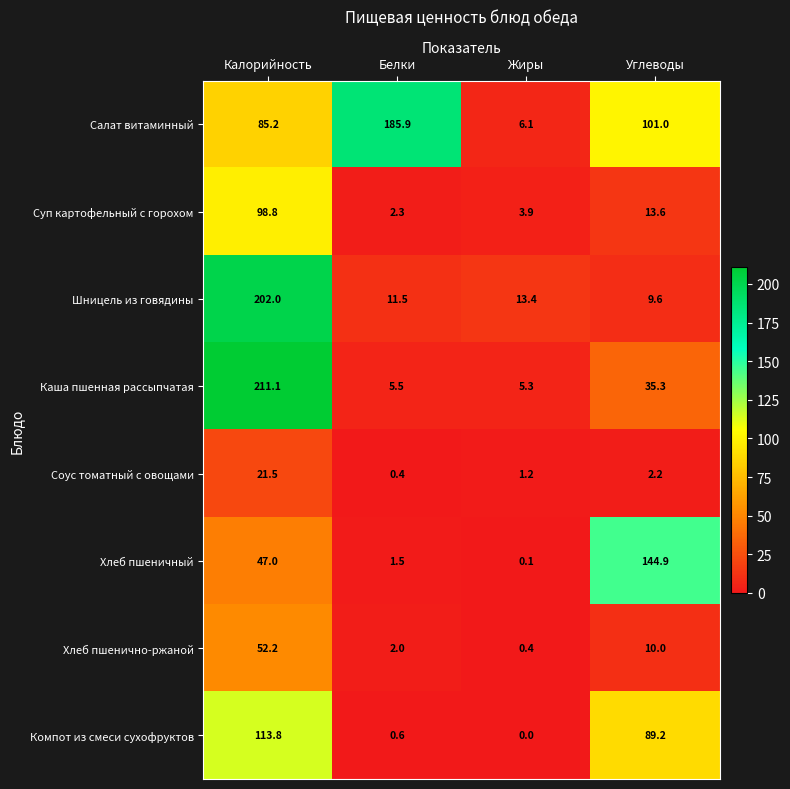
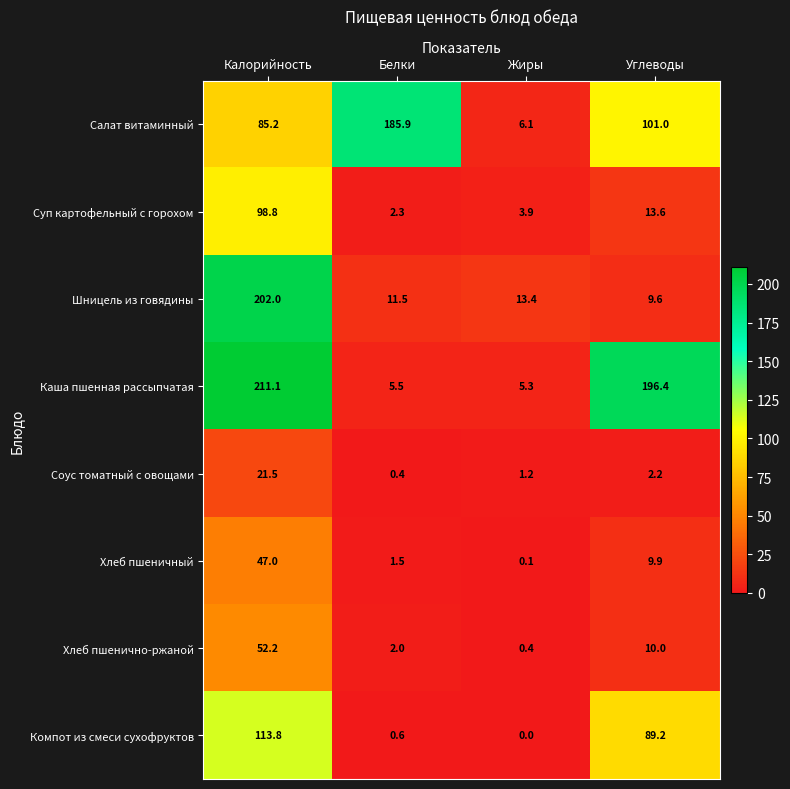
  {
    "Салат витаминный": {
      "Калорийность": 85.2,
      "Белки": 185.9,
      "Жиры": 6.1,
      "Углеводы": 101.0
    },
    "Суп картофельный с горохом": {
      "Калорийность": 98.8,
      "Белки": 2.3,
      "Жиры": 3.9,
      "Углеводы": 13.6
    },
    "Шницель из говядины": {
      "Калорийность": 202.0,
      "Белки": 11.5,
      "Жиры": 13.4,
      "Углеводы": 9.6
    },
    "Каша пшенная рассыпчатая": {
      "Калорийность": 211.1,
      "Белки": 5.5,
      "Жиры": 5.3,
-     "Углеводы": 35.3
+     "Углеводы": 196.4
    },
    "Соус томатный с овощами": {
      "Калорийность": 21.5,
      "Белки": 0.4,
      "Жиры": 1.2,
      "Углеводы": 2.2
    },
    "Хлеб пшеничный": {
      "Калорийность": 47.0,
      "Белки": 1.5,
      "Жиры": 0.1,
-     "Углеводы": 144.9
+     "Углеводы": 9.9
    },
    "Хлеб пшенично-ржаной": {
      "Калорийность": 52.2,
      "Белки": 2.0,
      "Жиры": 0.4,
      "Углеводы": 10.0
    },
    "Компот из смеси сухофруктов": {
      "Калорийность": 113.8,
      "Белки": 0.6,
      "Жиры": 0.0,
      "Углеводы": 89.2
    }
  }
